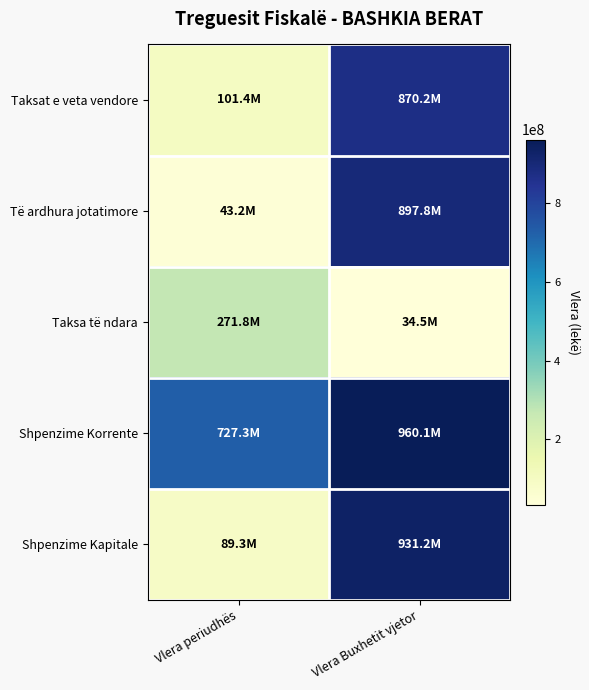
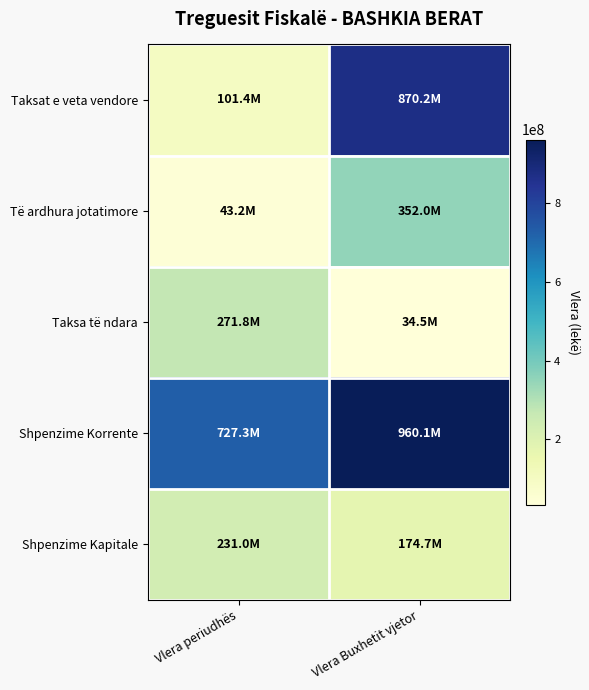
  {
    "Taksat e veta vendore": {
      "Vlera periudhës": "101.4M",
      "Vlera Buxhetit vjetor": "870.2M"
    },
    "Të ardhura jotatimore": {
      "Vlera periudhës": "43.2M",
-     "Vlera Buxhetit vjetor": "897.8M"
+     "Vlera Buxhetit vjetor": "352.0M"
    },
    "Taksa të ndara": {
      "Vlera periudhës": "271.8M",
      "Vlera Buxhetit vjetor": "34.5M"
    },
    "Shpenzime Korrente": {
      "Vlera periudhës": "727.3M",
      "Vlera Buxhetit vjetor": "960.1M"
    },
    "Shpenzime Kapitale": {
-     "Vlera periudhës": "89.3M",
-     "Vlera Buxhetit vjetor": "931.2M"
+     "Vlera periudhës": "231.0M",
+     "Vlera Buxhetit vjetor": "174.7M"
    }
  }
